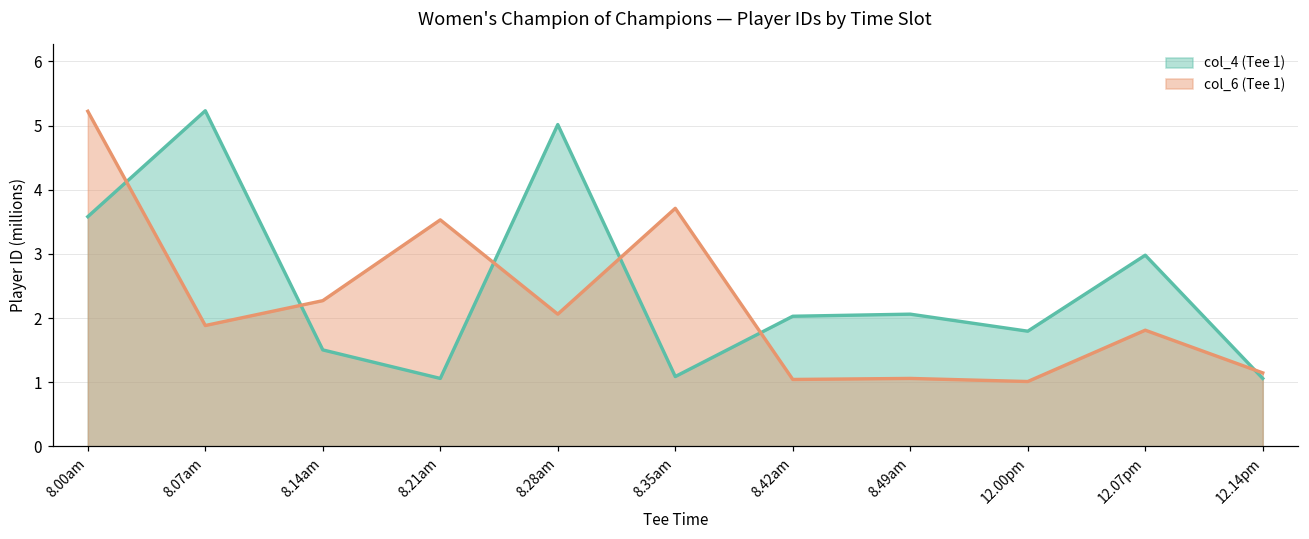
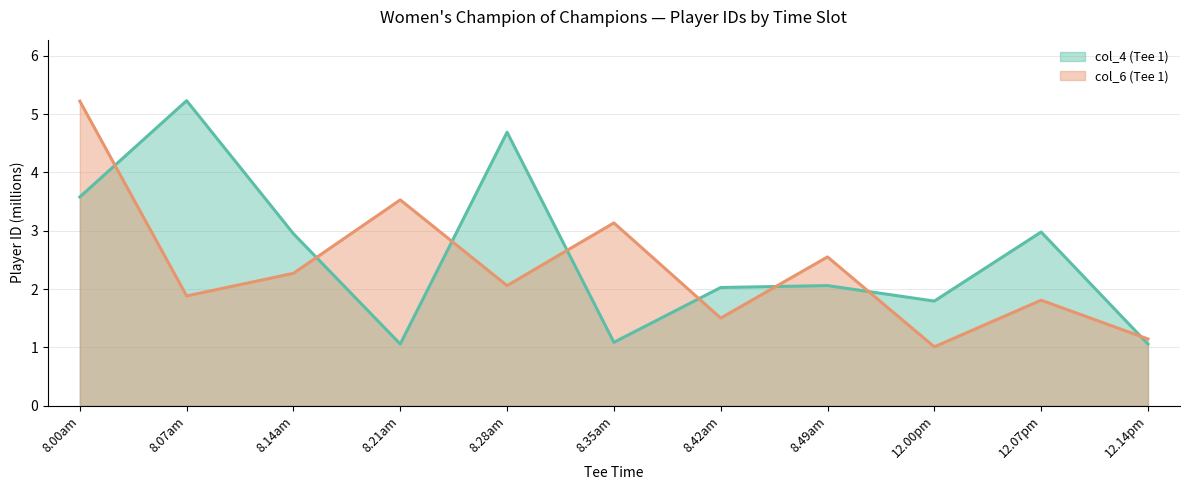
  {
    "col_4 (Tee 1)": {
      "8.00am": 3.6,
      "8.07am": 5.2,
-     "8.14am": 1.5,
+     "8.14am": 2.9,
      "8.21am": 1.1,
-     "8.28am": 5.0,
+     "8.28am": 4.7,
      "8.35am": 1.1,
      "8.42am": 2.0,
      "8.49am": 2.1,
      "12.00pm": 1.8,
      "12.07pm": 3.0,
      "12.14pm": 1.1
    },
    "col_6 (Tee 1)": {
      "8.00am": 5.2,
      "8.07am": 1.9,
      "8.14am": 2.3,
      "8.21am": 3.5,
      "8.28am": 2.1,
-     "8.35am": 3.7,
-     "8.42am": 1.0,
-     "8.49am": 1.1,
+     "8.35am": 3.1,
+     "8.42am": 1.5,
+     "8.49am": 2.6,
      "12.00pm": 1.0,
      "12.07pm": 1.8,
      "12.14pm": 1.1
    }
  }
